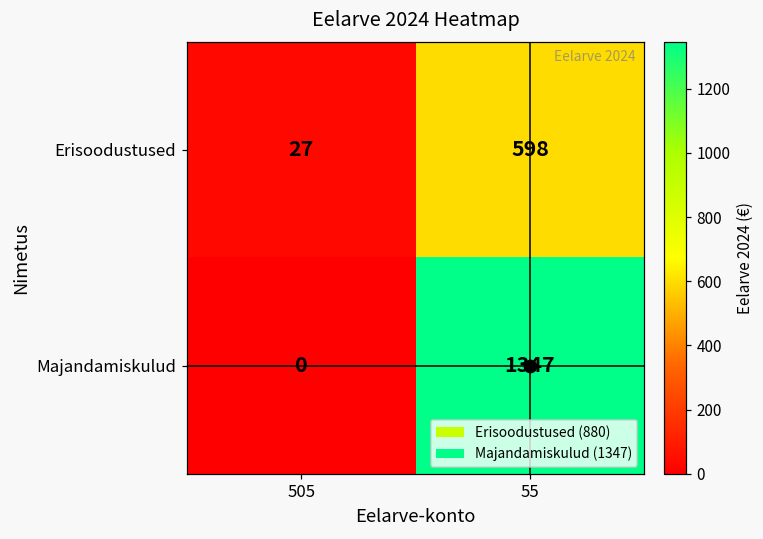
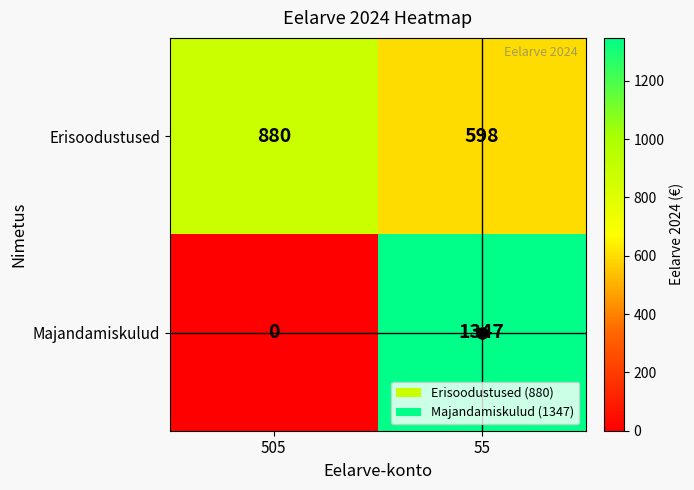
  {
    "Erisoodustused": {
-     "505": 27
+     "505": 880
    },
    "Majandamiskulud": {
      "505": 0
    }
  }
